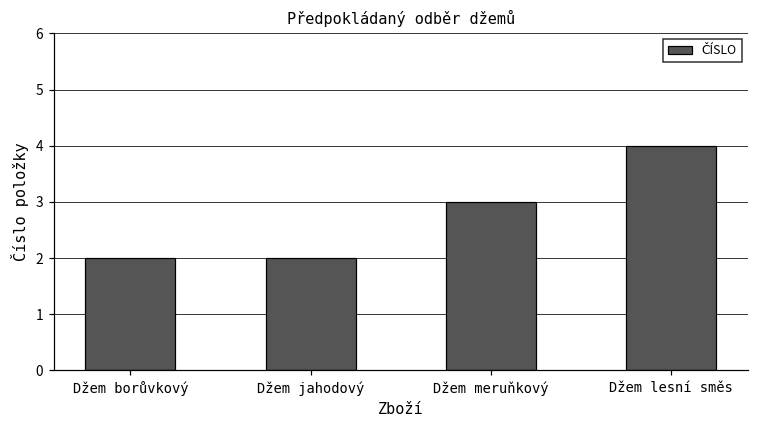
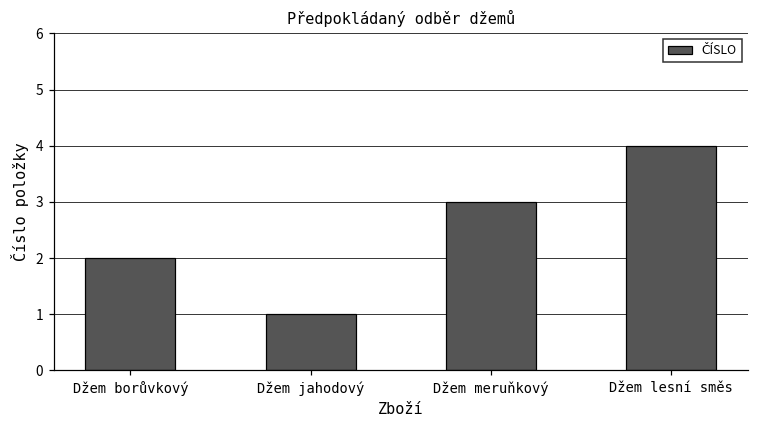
  {
    "Džem borůvkový": 2,
-   "Džem jahodový": 2,
+   "Džem jahodový": 1,
    "Džem meruňkový": 3,
    "Džem lesní směs": 4
  }
